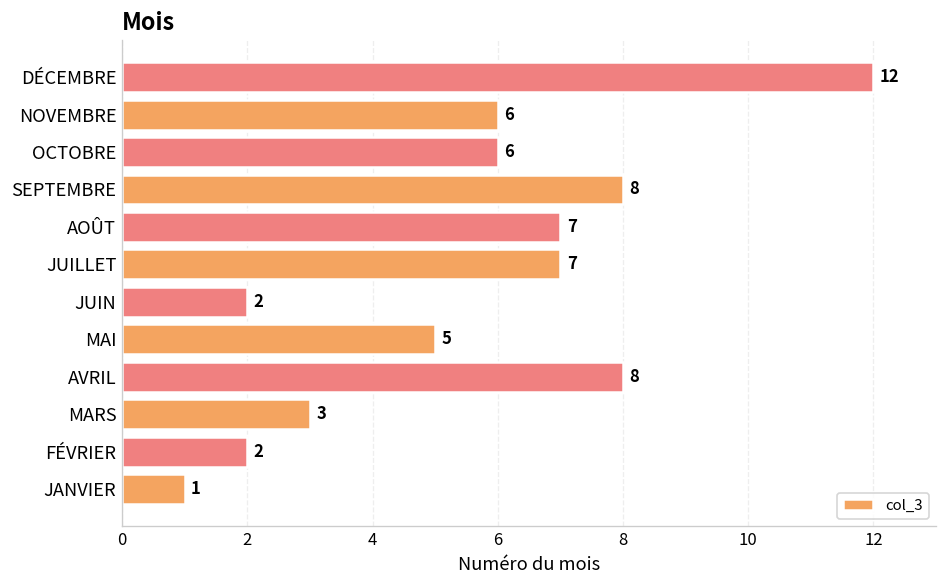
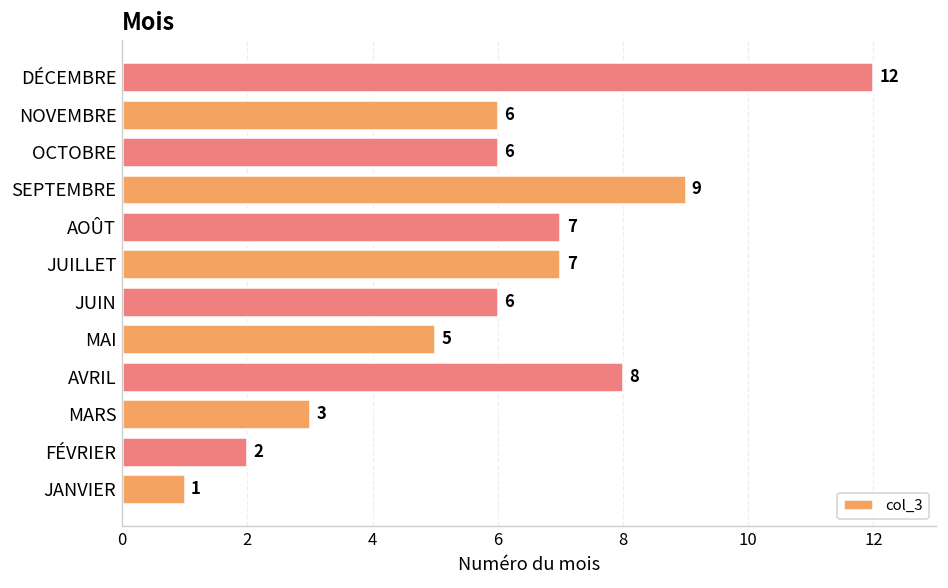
  {
    "DÉCEMBRE": 12,
    "NOVEMBRE": 6,
    "OCTOBRE": 6,
-   "SEPTEMBRE": 8,
+   "SEPTEMBRE": 9,
    "AOÛT": 7,
    "JUILLET": 7,
-   "JUIN": 2,
+   "JUIN": 6,
    "MAI": 5,
    "AVRIL": 8,
    "MARS": 3,
    "FÉVRIER": 2,
    "JANVIER": 1
  }
